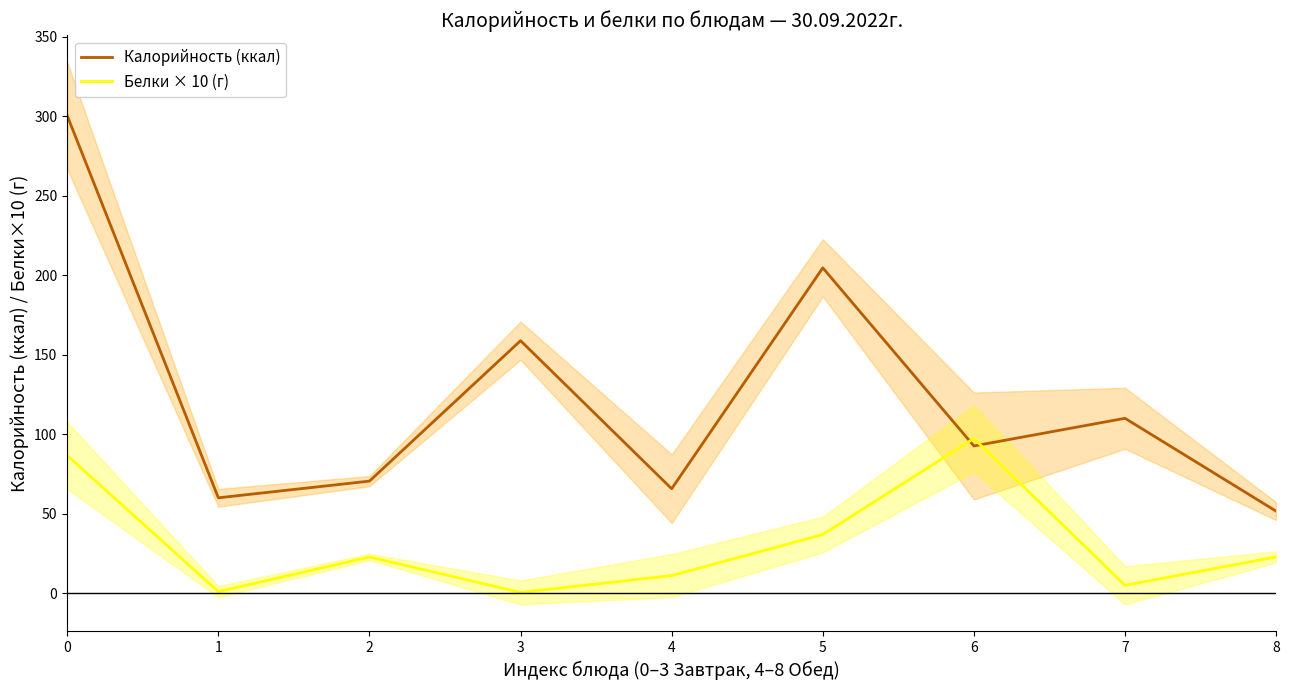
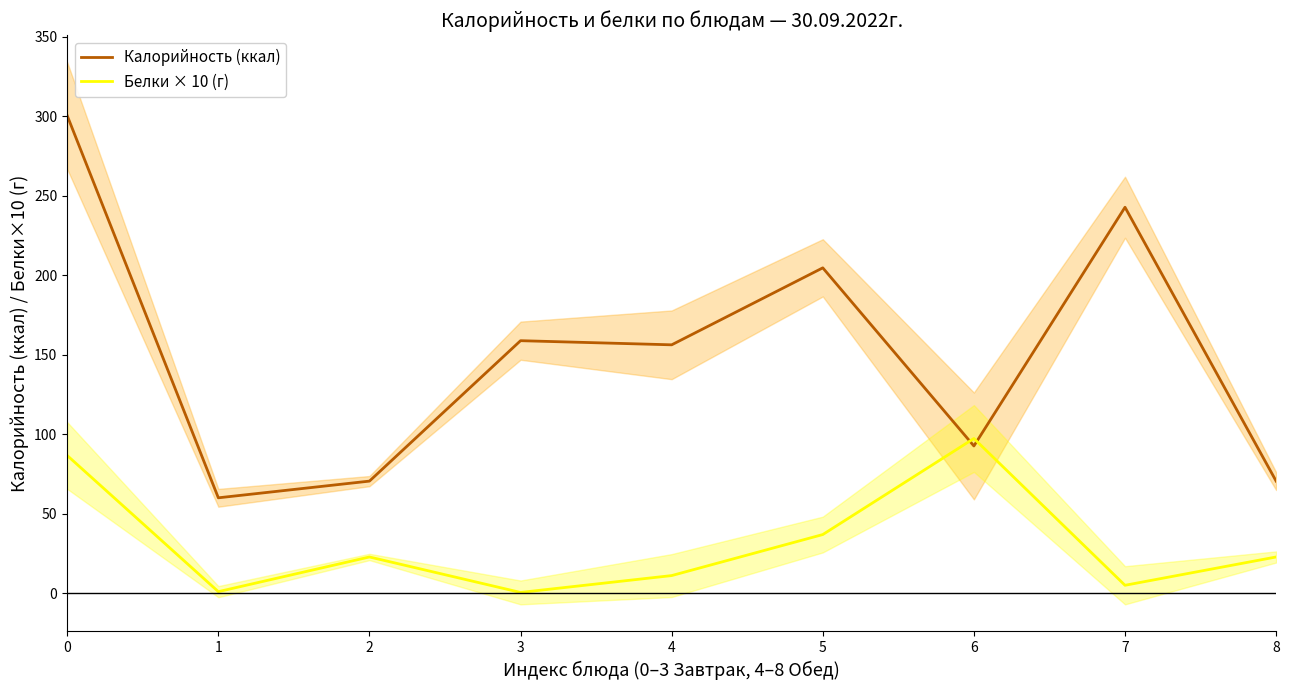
  {
    "Калорийность (ккал)": {
      "0": 300,
      "1": 60,
      "2": 71,
      "3": 159,
-     "4": 66,
+     "4": 156,
      "5": 205,
      "6": 93,
-     "7": 110,
-     "8": 52
+     "7": 243,
+     "8": 71
    }
  }
